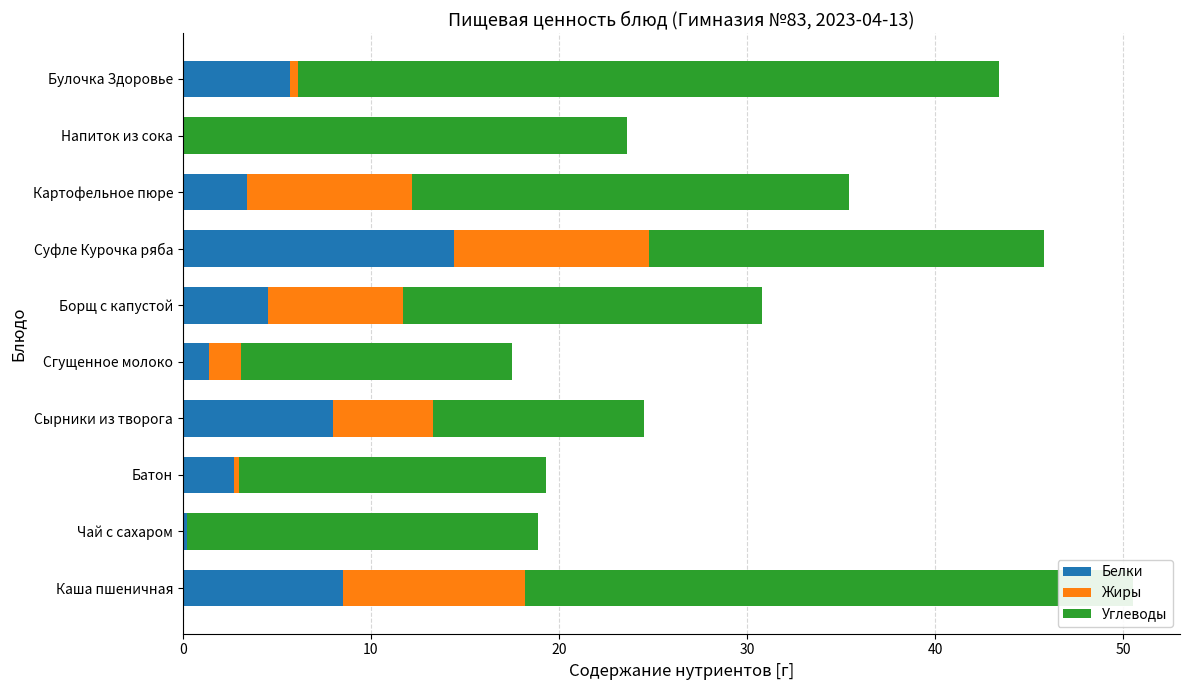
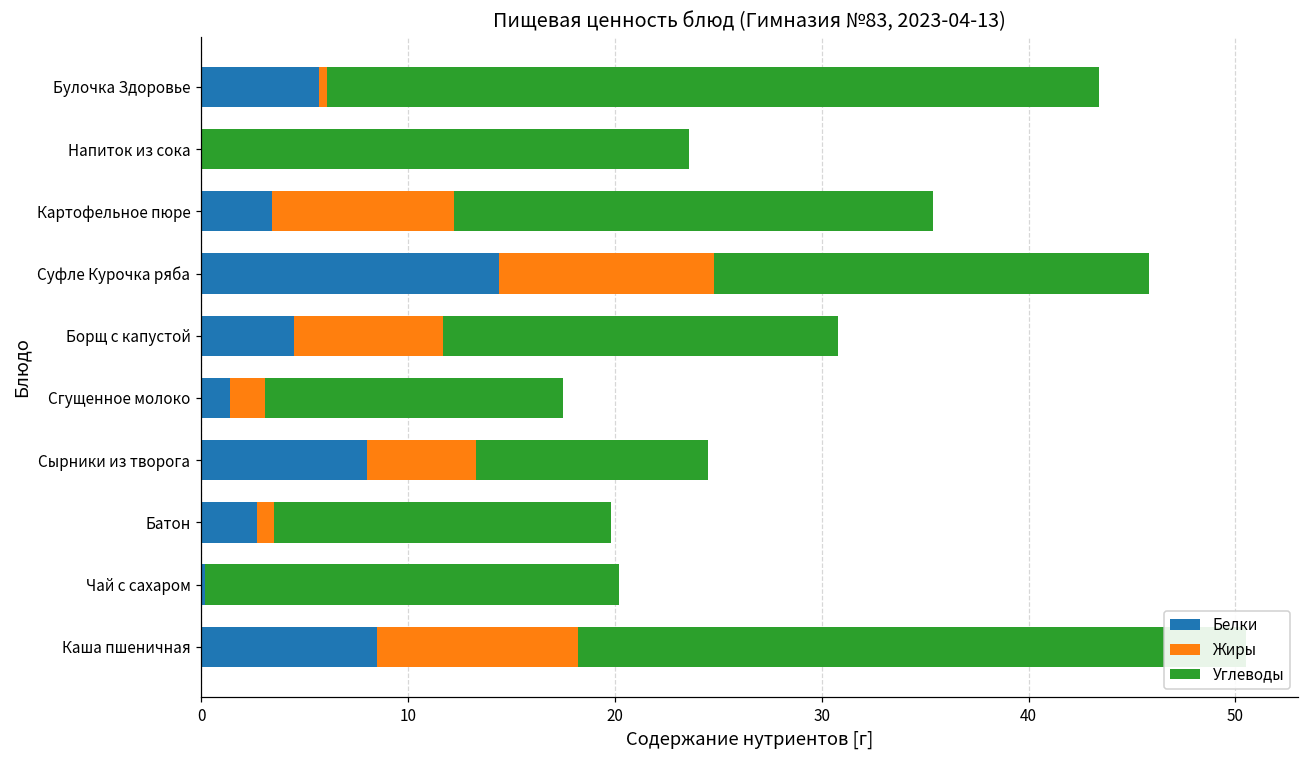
  {
    "Белки": {
      "Булочка Здоровье": 5.7,
      "Напиток из сока": 0.0,
      "Картофельное пюре": 3.4,
      "Суфле Курочка ряба": 14.4,
      "Борщ с капустой": 4.5,
      "Сгущенное молоко": 1.4,
      "Сырники из творога": 8.0,
      "Батон": 2.7,
      "Чай с сахаром": 0.2,
      "Каша пшеничная": 8.5
    },
    "Жиры": {
      "Булочка Здоровье": 0.4,
      "Напиток из сока": 0.0,
      "Картофельное пюре": 8.8,
      "Суфле Курочка ряба": 10.4,
      "Борщ с капустой": 7.2,
      "Сгущенное молоко": 1.7,
      "Сырники из творога": 5.3,
-     "Батон": 0.3,
+     "Батон": 0.8,
      "Чай с сахаром": 0.0,
      "Каша пшеничная": 9.7
    },
    "Углеводы": {
      "Булочка Здоровье": 37.3,
      "Напиток из сока": 23.6,
      "Картофельное пюре": 23.2,
      "Суфле Курочка ряба": 21.0,
      "Борщ с капустой": 19.1,
      "Сгущенное молоко": 14.4,
      "Сырники из творога": 11.2,
      "Батон": 16.3,
-     "Чай с сахаром": 18.7
+     "Чай с сахаром": 20.0
    }
  }
